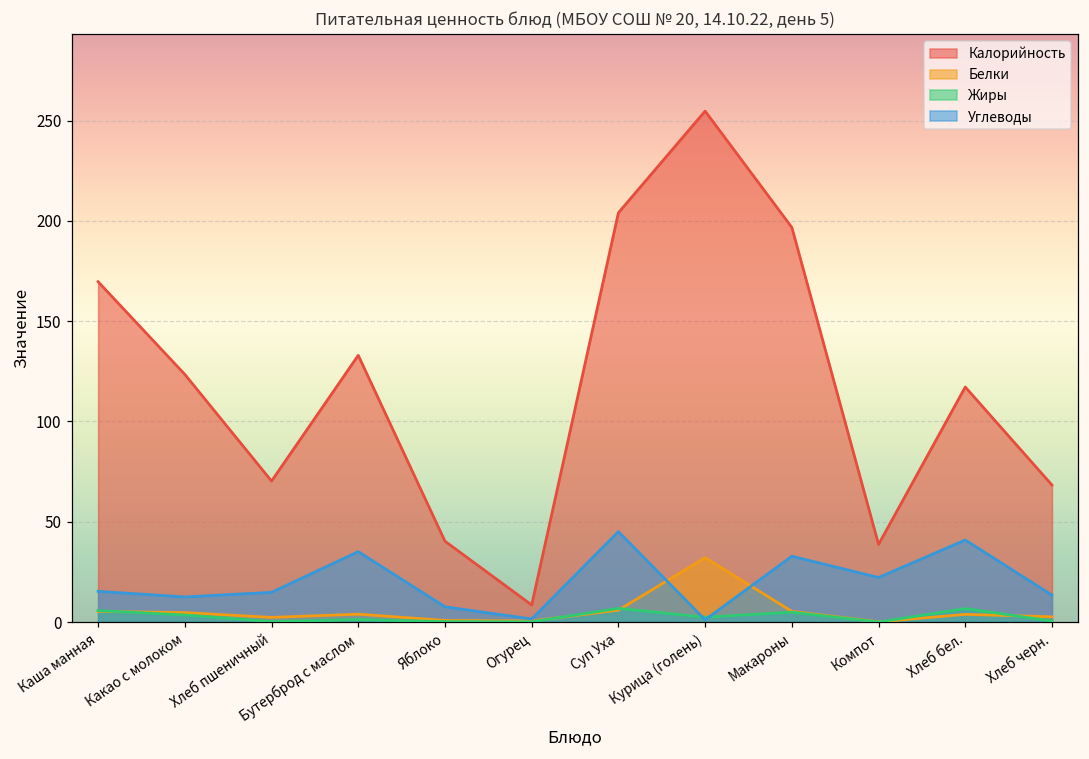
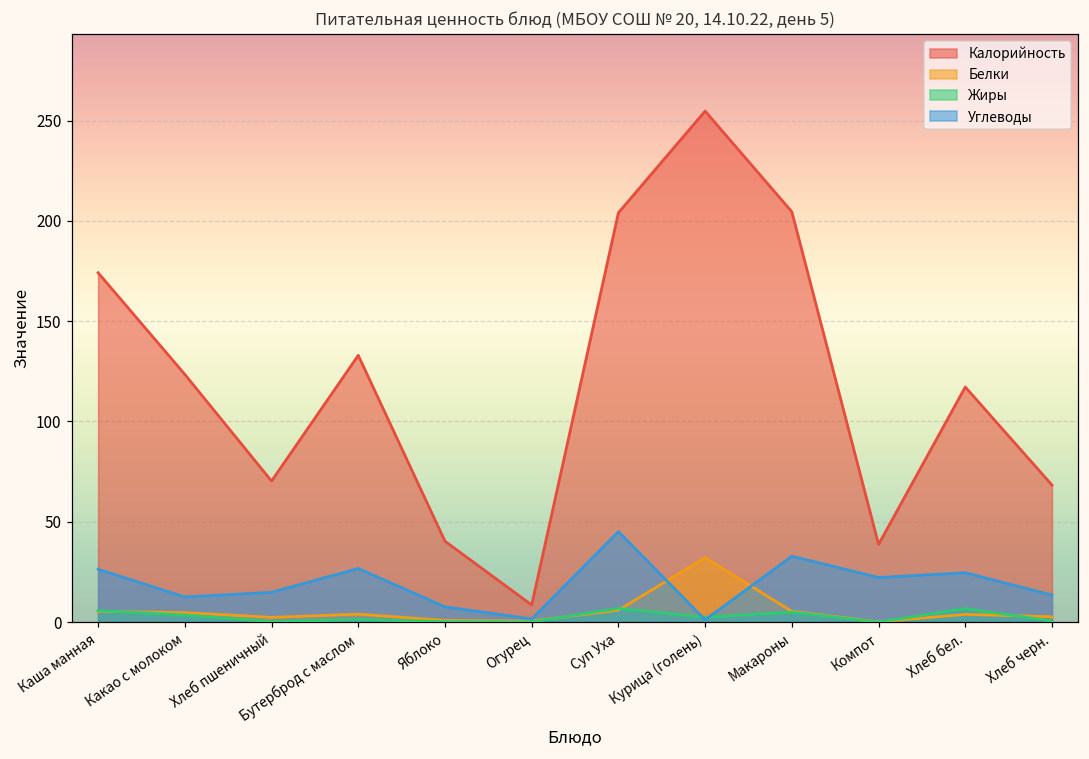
  {
    "Калорийность": {
-     "Каша манная": 170,
+     "Каша манная": 174,
      "Какао с молоком": 124,
      "Хлеб пшеничный": 70,
      "Бутерброд с маслом": 133,
      "Яблоко": 40,
      "Огурец": 9,
      "Суп Уха": 204,
      "Курица (голень)": 255,
-     "Макароны": 197,
+     "Макароны": 205,
      "Компот": 39,
      "Хлеб бел.": 117,
      "Хлеб черн.": 68
    },
    "Белки": {
      "Хлеб пшеничный": 2,
      "Бутерброд с маслом": 4,
      "Курица (голень)": 32,
      "Хлеб бел.": 4,
      "Хлеб черн.": 3
    },
    "Жиры": {
      "Хлеб пшеничный": 0,
      "Бутерброд с маслом": 1,
      "Хлеб бел.": 7,
      "Хлеб черн.": 1
    },
    "Углеводы": {
-     "Каша манная": 15,
+     "Каша манная": 26,
      "Какао с молоком": 13,
      "Хлеб пшеничный": 15,
-     "Бутерброд с маслом": 35,
+     "Бутерброд с маслом": 27,
      "Яблоко": 8,
      "Суп Уха": 45,
      "Макароны": 33,
      "Компот": 22,
-     "Хлеб бел.": 41,
+     "Хлеб бел.": 25,
      "Хлеб черн.": 13
    }
  }
